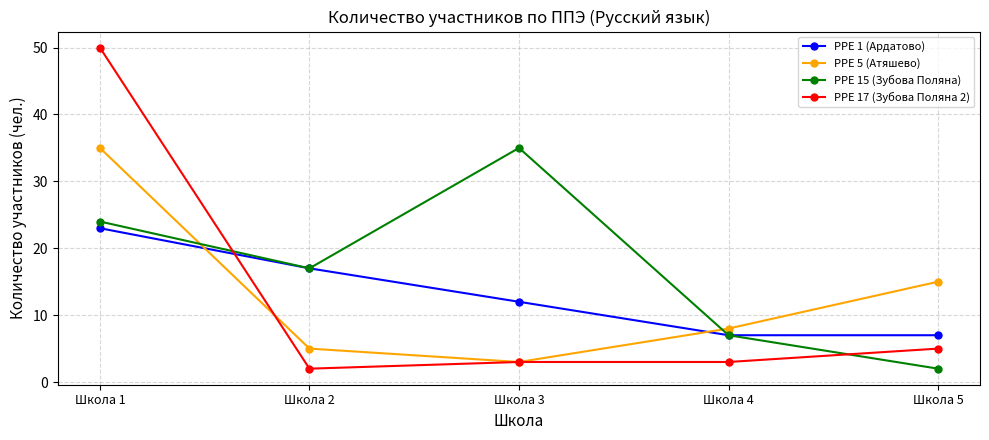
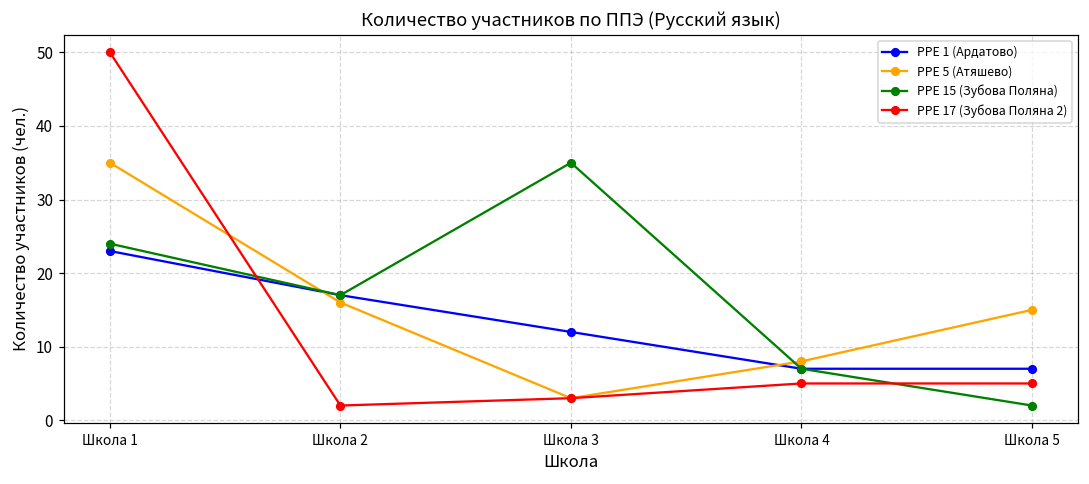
  {
    "PPE 1 (Ардатово)": {
      "Школа 1": 23,
      "Школа 3": 12,
      "Школа 5": 7
    },
    "PPE 5 (Атяшево)": {
      "Школа 1": 35,
-     "Школа 2": 5,
+     "Школа 2": 16,
      "Школа 4": 8,
      "Школа 5": 15
    },
    "PPE 15 (Зубова Поляна)": {
      "Школа 1": 24,
      "Школа 3": 35,
      "Школа 5": 2
    },
    "PPE 17 (Зубова Поляна 2)": {
      "Школа 1": 50,
      "Школа 2": 2,
-     "Школа 4": 3,
+     "Школа 4": 5,
      "Школа 5": 5
    }
  }
